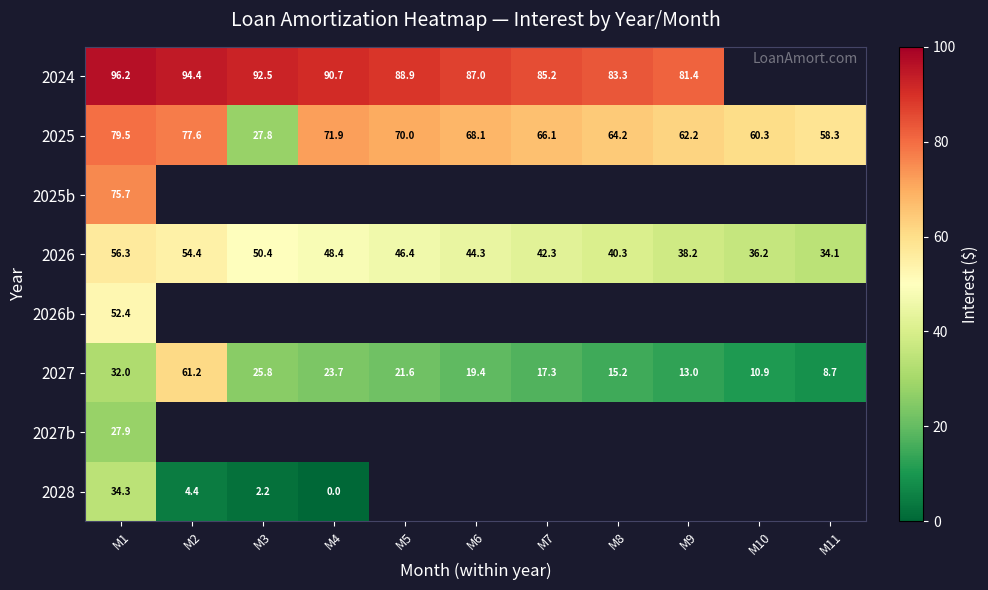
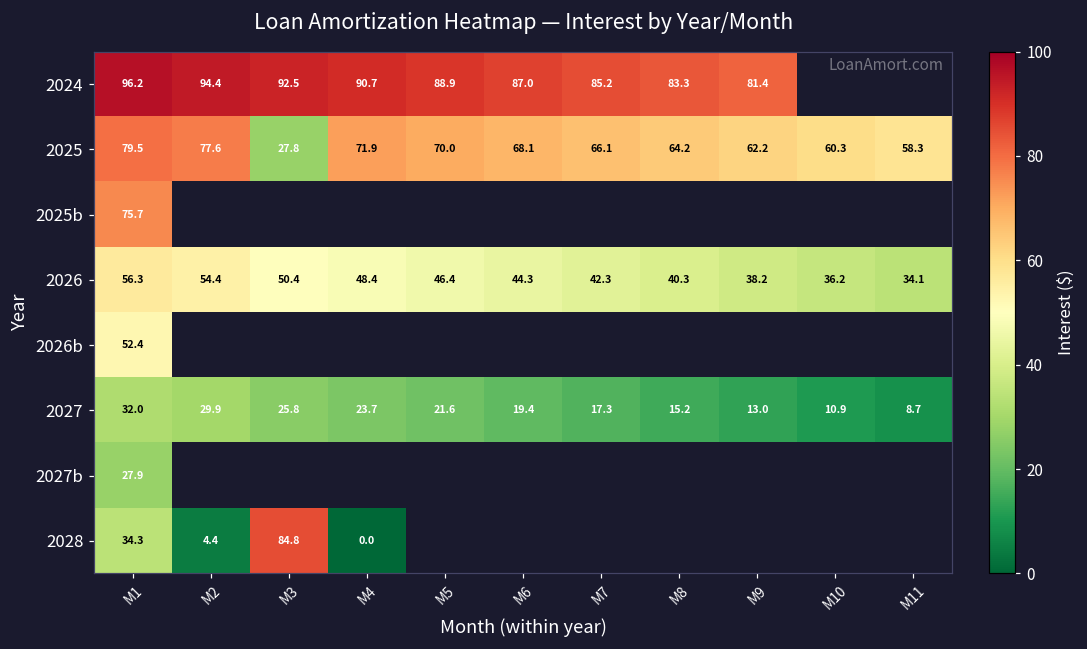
  {
    "2024": {
      "M1": 96.2,
      "M2": 94.4,
      "M3": 92.5,
      "M4": 90.7,
      "M5": 88.9,
      "M6": 87.0,
      "M7": 85.2,
      "M8": 83.3,
      "M9": 81.4
    },
    "2025": {
      "M1": 79.5,
      "M2": 77.6,
      "M3": 27.8,
      "M4": 71.9,
      "M5": 70.0,
      "M6": 68.1,
      "M7": 66.1,
      "M8": 64.2,
      "M9": 62.2,
      "M10": 60.3,
      "M11": 58.3
    },
    "2025b": {
      "M1": 75.7
    },
    "2026": {
      "M1": 56.3,
      "M2": 54.4,
      "M3": 50.4,
      "M4": 48.4,
      "M5": 46.4,
      "M6": 44.3,
      "M7": 42.3,
      "M8": 40.3,
      "M9": 38.2,
      "M10": 36.2,
      "M11": 34.1
    },
    "2026b": {
      "M1": 52.4
    },
    "2027": {
      "M1": 32.0,
-     "M2": 61.2,
+     "M2": 29.9,
      "M3": 25.8,
      "M4": 23.7,
      "M5": 21.6,
      "M6": 19.4,
      "M7": 17.3,
      "M8": 15.2,
      "M9": 13.0,
      "M10": 10.9,
      "M11": 8.7
    },
    "2027b": {
      "M1": 27.9
    },
    "2028": {
      "M1": 34.3,
      "M2": 4.4,
-     "M3": 2.2,
+     "M3": 84.8,
      "M4": 0.0
    }
  }
